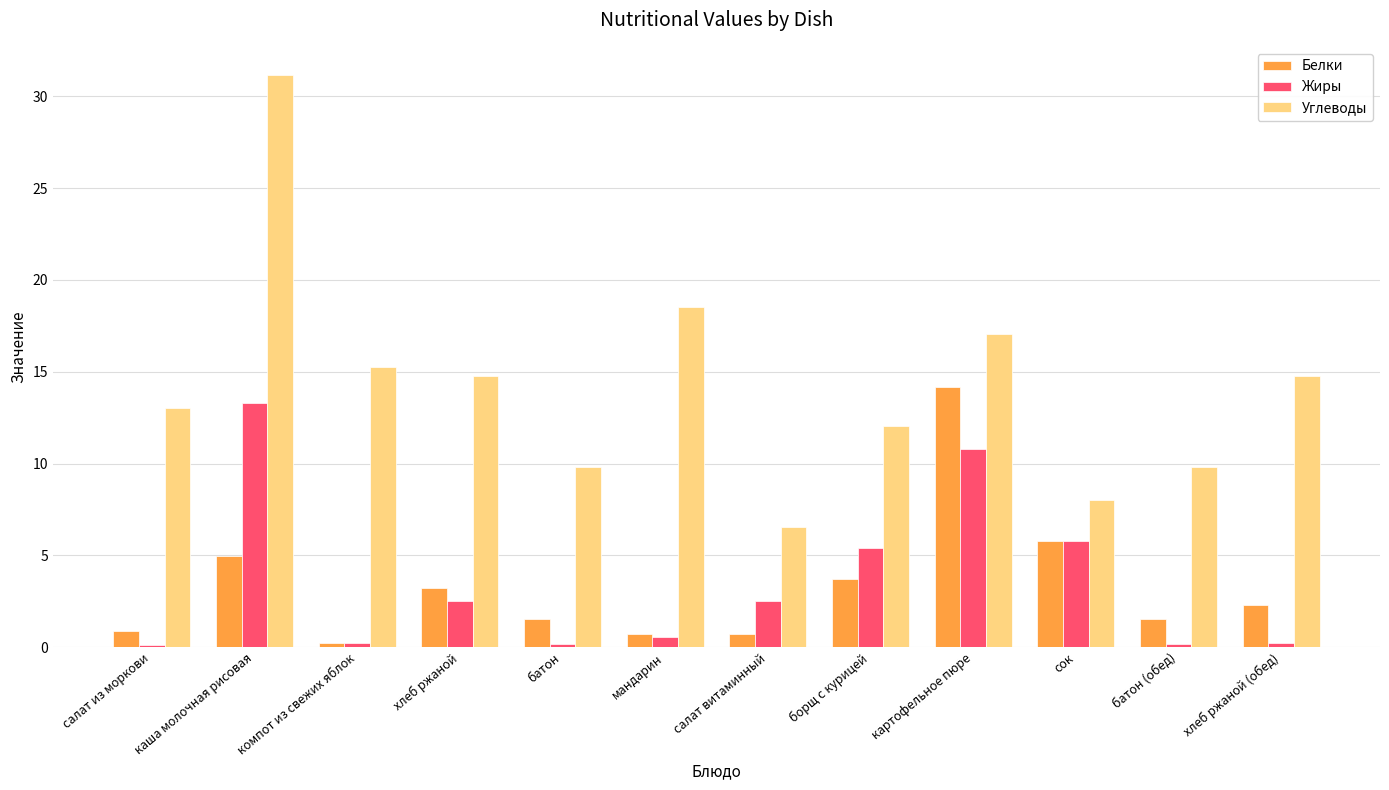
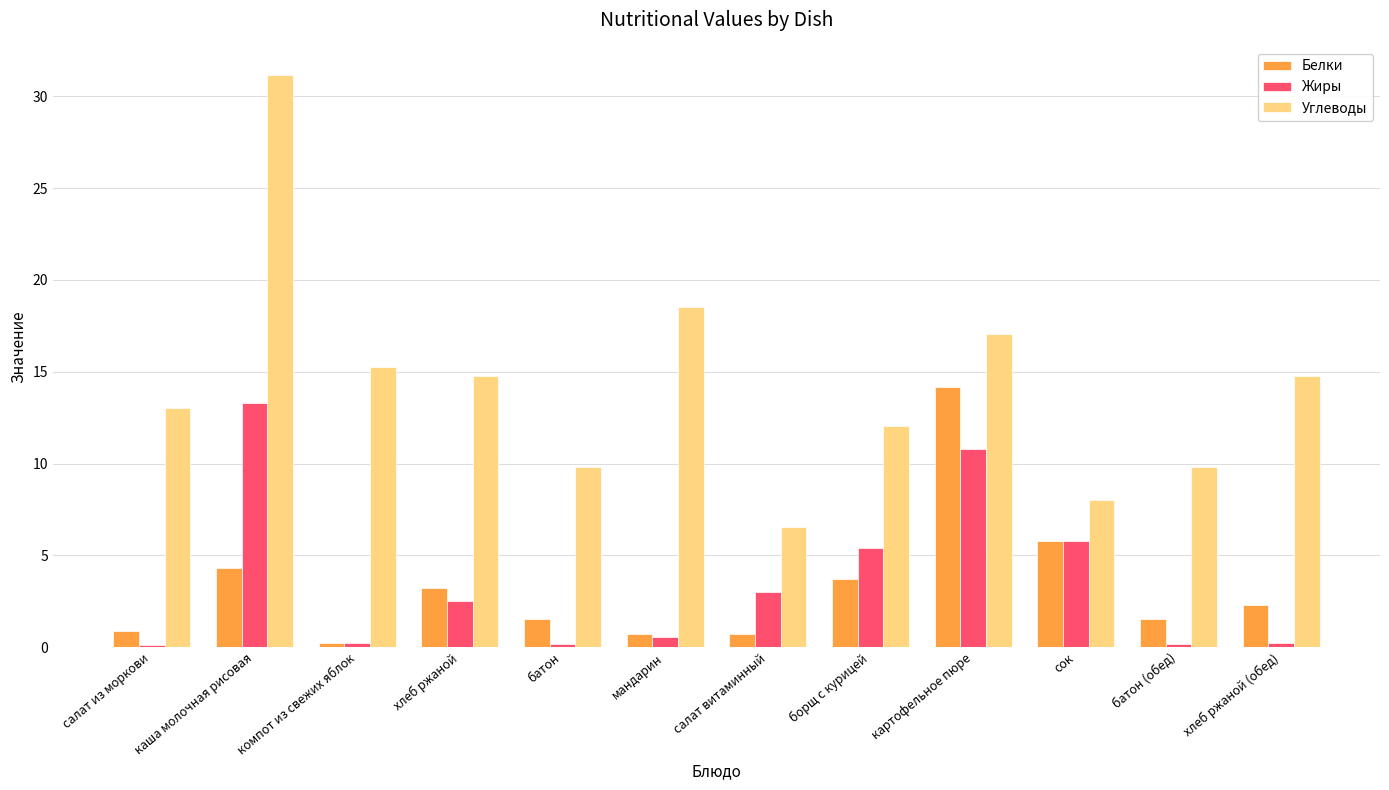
  {
    "Белки": {
      "салат из моркови": 0.9,
-     "каша молочная рисовая": 5.0,
+     "каша молочная рисовая": 4.3,
      "компот из свежих яблок": 0.2,
      "хлеб ржаной": 3.2,
      "батон": 1.5,
      "мандарин": 0.7,
      "салат витаминный": 0.7,
      "борщ с курицей": 3.7,
      "картофельное пюре": 14.2,
      "сок": 5.8,
      "батон (обед)": 1.5,
      "хлеб ржаной (обед)": 2.3
    },
    "Жиры": {
      "каша молочная рисовая": 13.3,
      "компот из свежих яблок": 0.2,
      "хлеб ржаной": 2.5,
      "батон": 0.2,
      "мандарин": 0.5,
-     "салат витаминный": 2.5,
+     "салат витаминный": 3.0,
      "борщ с курицей": 5.4,
      "картофельное пюре": 10.8,
      "сок": 5.8,
      "батон (обед)": 0.2,
      "хлеб ржаной (обед)": 0.2
    },
    "Углеводы": {
      "салат из моркови": 13.0,
      "каша молочная рисовая": 31.1,
      "компот из свежих яблок": 15.3,
      "хлеб ржаной": 14.8,
      "батон": 9.8,
      "мандарин": 18.5,
      "салат витаминный": 6.5,
      "борщ с курицей": 12.1,
      "картофельное пюре": 17.1,
      "сок": 8.0,
      "батон (обед)": 9.8,
      "хлеб ржаной (обед)": 14.8
    }
  }
